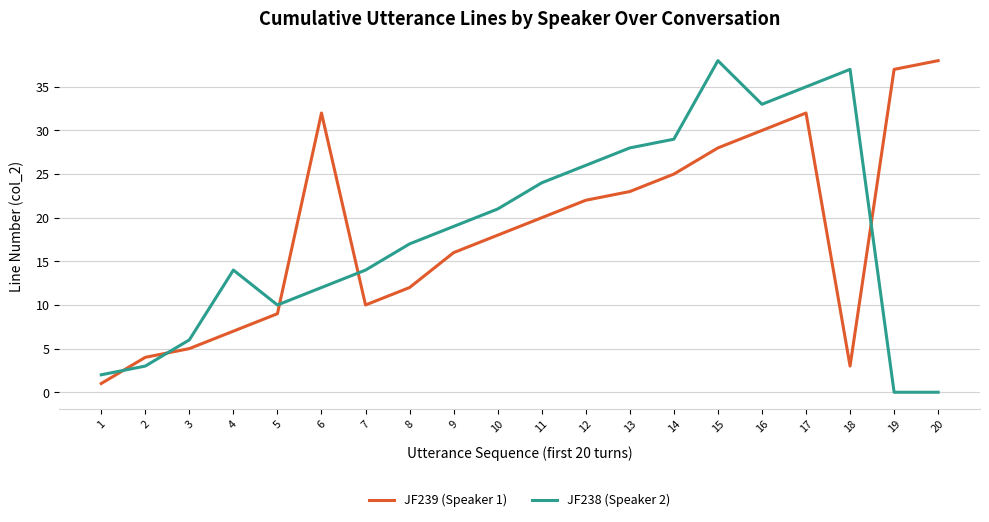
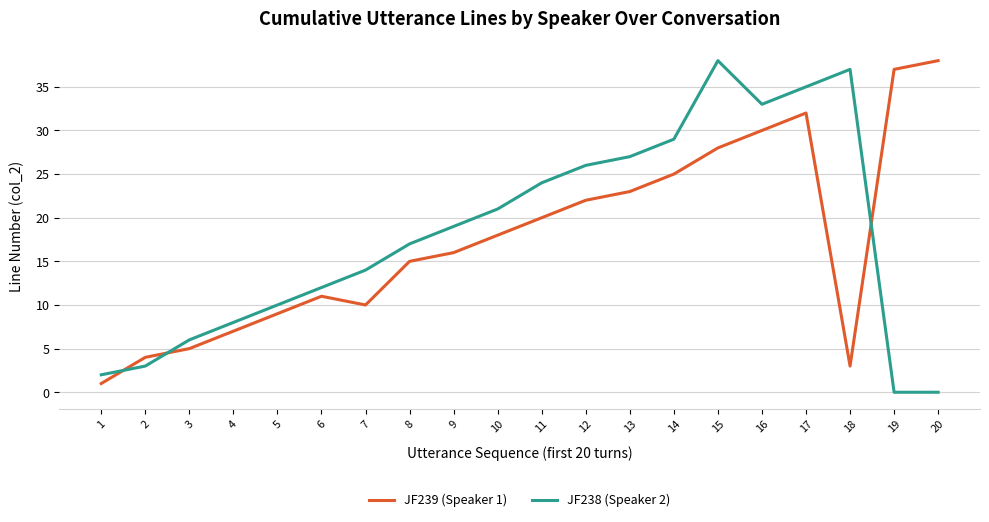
  {
    "JF239 (Speaker 1)": {
      "1": 1,
      "2": 4,
      "3": 5,
      "4": 7,
      "5": 9,
-     "6": 32,
+     "6": 11,
      "7": 10,
-     "8": 12,
+     "8": 15,
      "9": 16,
      "10": 18,
      "11": 20,
      "12": 22,
      "13": 23,
      "14": 25,
      "15": 28,
      "16": 30,
      "17": 32,
      "18": 3,
      "19": 37,
      "20": 38
    },
    "JF238 (Speaker 2)": {
      "1": 2,
      "2": 3,
      "3": 6,
-     "4": 14,
+     "4": 8,
      "5": 10,
      "6": 12,
      "7": 14,
      "8": 17,
      "9": 19,
      "10": 21,
      "11": 24,
      "12": 26,
-     "13": 28,
+     "13": 27,
      "14": 29,
      "15": 38,
      "16": 33,
      "17": 35,
      "18": 37,
      "19": 0,
      "20": 0
    }
  }
